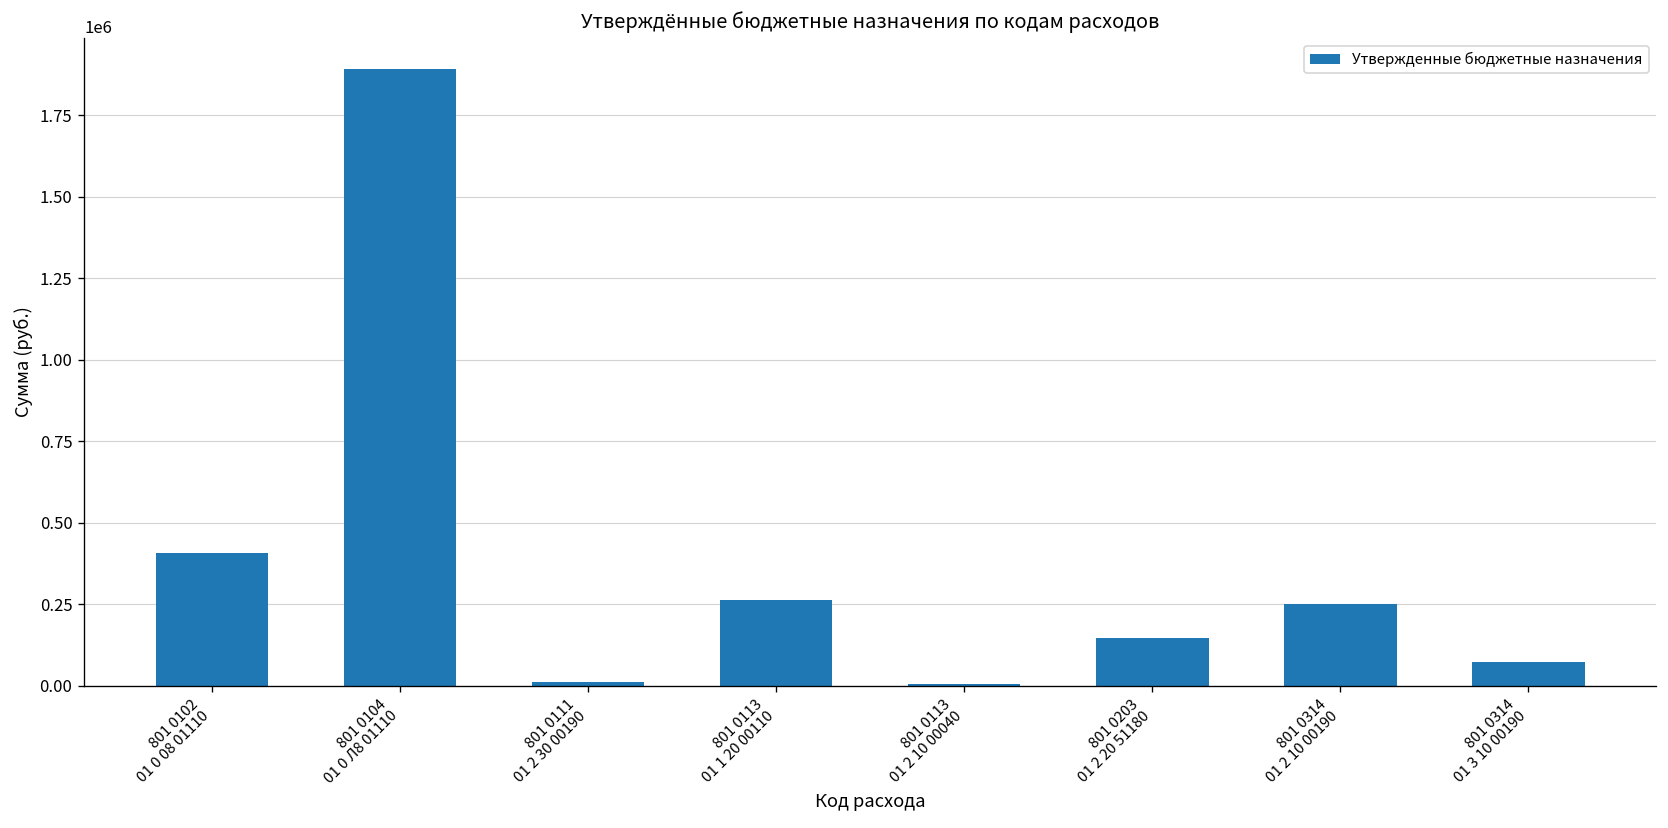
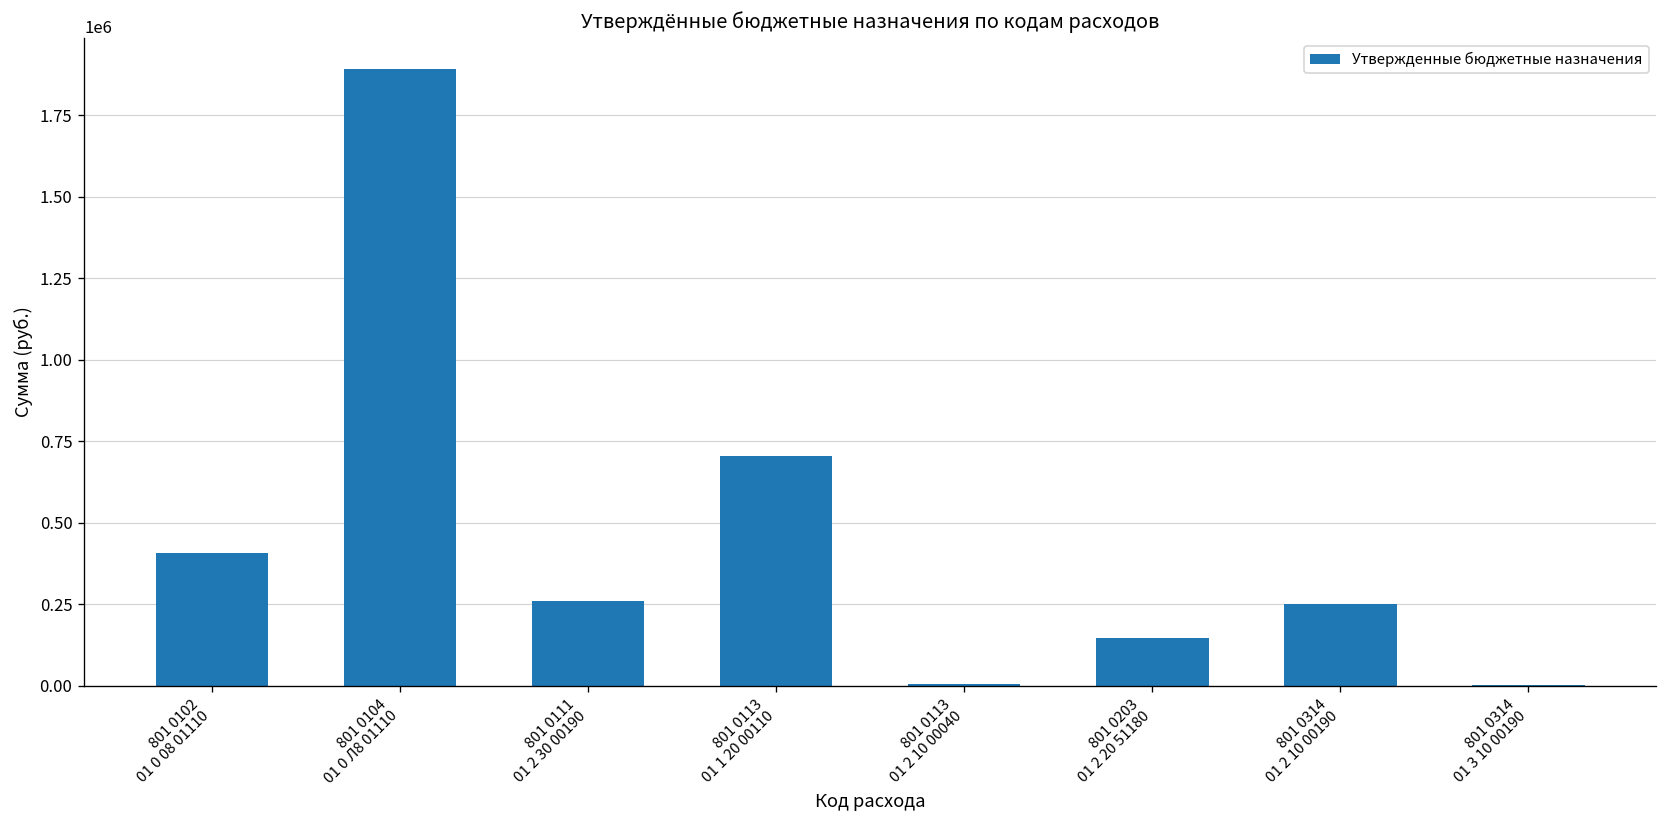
  {
    "801 0102 01 0 08 01110": 410000,
    "801 0104 01 0 Л8 01110": 1890000,
-   "801 0111 01 2 30 00190": 10000,
-   "801 0113 01 1 20 00110": 260000,
+   "801 0111 01 2 30 00190": 260000,
+   "801 0113 01 1 20 00110": 700000,
    "801 0203 01 2 20 51180": 140000,
    "801 0314 01 2 10 00190": 250000,
-   "801 0314 01 3 10 00190": 70000
+   "801 0314 01 3 10 00190": 0
  }
